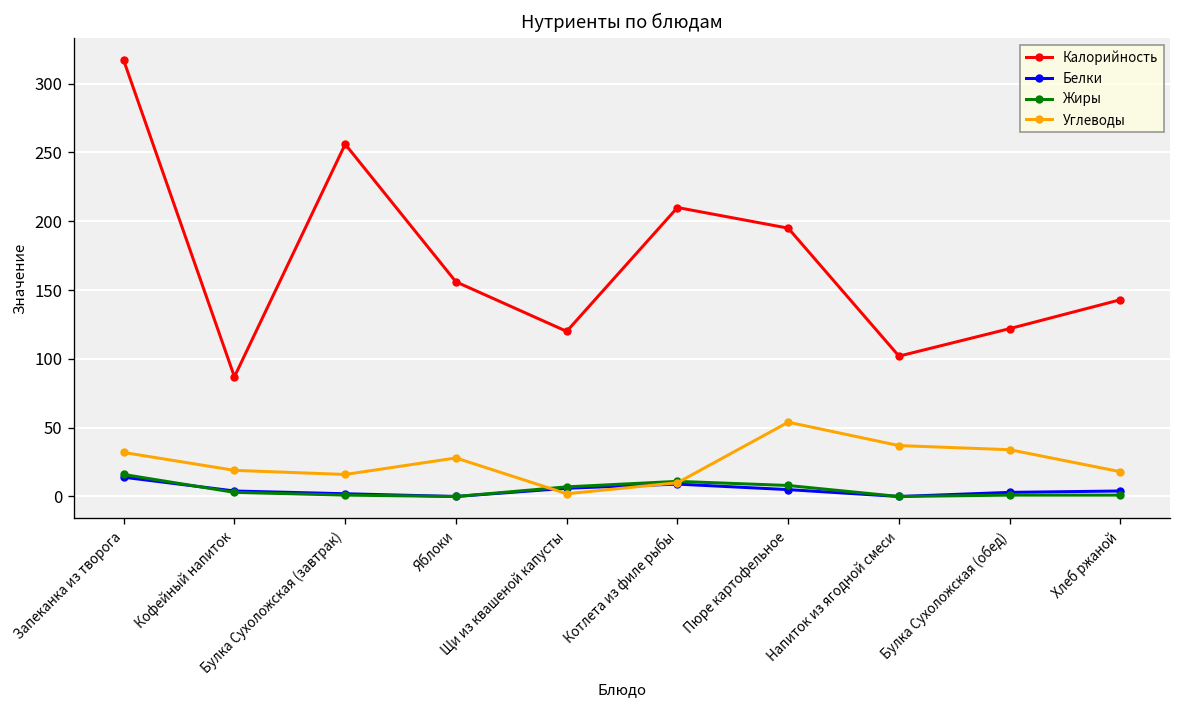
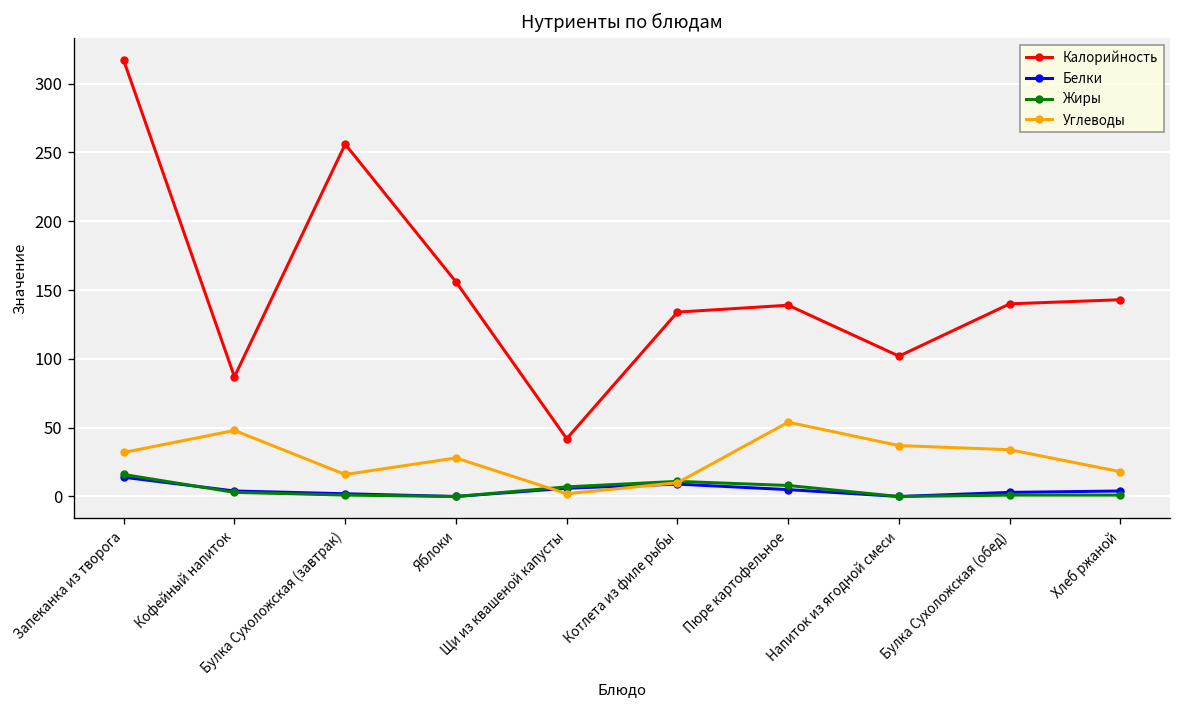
  {
    "Калорийность": {
      "Запеканка из творога": 317,
      "Кофейный напиток": 87,
      "Булка Сухоложская (завтрак)": 256,
      "Яблоки": 156,
-     "Щи из квашеной капусты": 120,
-     "Котлета из филе рыбы": 210,
-     "Пюре картофельное": 195,
+     "Щи из квашеной капусты": 42,
+     "Котлета из филе рыбы": 134,
+     "Пюре картофельное": 139,
      "Напиток из ягодной смеси": 102,
-     "Булка Сухоложская (обед)": 122,
+     "Булка Сухоложская (обед)": 140,
      "Хлеб ржаной": 143
    },
    "Белки": {
      "Пюре картофельное": 5,
      "Хлеб ржаной": 4
    },
    "Жиры": {
      "Пюре картофельное": 8,
      "Хлеб ржаной": 1
    },
    "Углеводы": {
      "Запеканка из творога": 32,
-     "Кофейный напиток": 19,
+     "Кофейный напиток": 48,
      "Булка Сухоложская (завтрак)": 16,
      "Яблоки": 28,
      "Щи из квашеной капусты": 2,
      "Пюре картофельное": 54,
      "Напиток из ягодной смеси": 37,
      "Булка Сухоложская (обед)": 34,
      "Хлеб ржаной": 18
    }
  }
